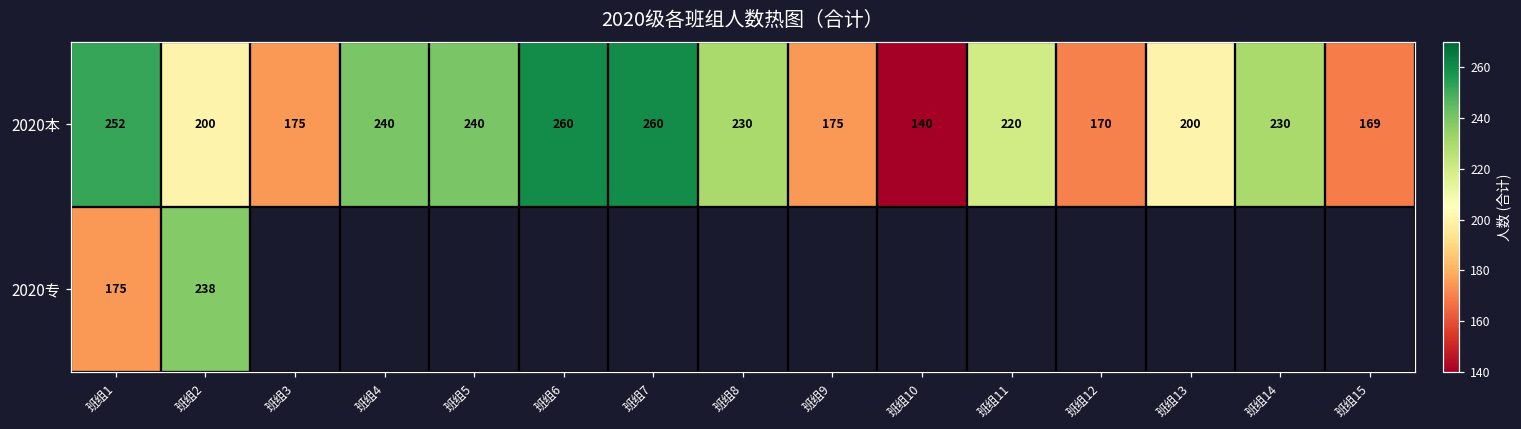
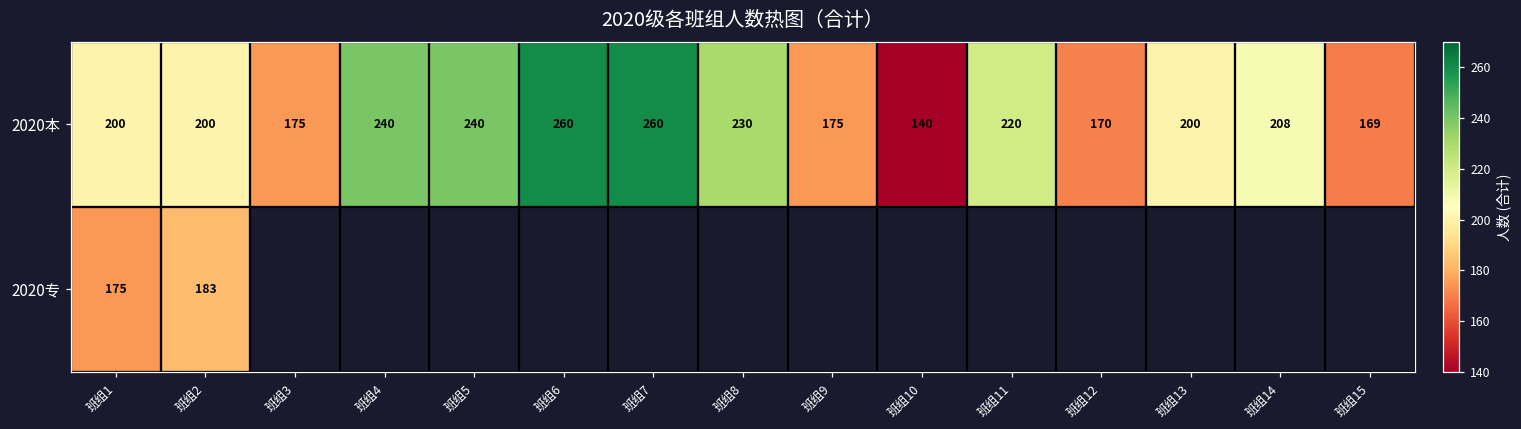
  {
    "2020本": {
-     "班组1": 252,
+     "班组1": 200,
      "班组2": 200,
      "班组3": 175,
      "班组4": 240,
      "班组5": 240,
      "班组6": 260,
      "班组7": 260,
      "班组8": 230,
      "班组9": 175,
      "班组10": 140,
      "班组11": 220,
      "班组12": 170,
      "班组13": 200,
-     "班组14": 230,
+     "班组14": 208,
      "班组15": 169
    },
    "2020专": {
      "班组1": 175,
-     "班组2": 238
+     "班组2": 183
    }
  }
